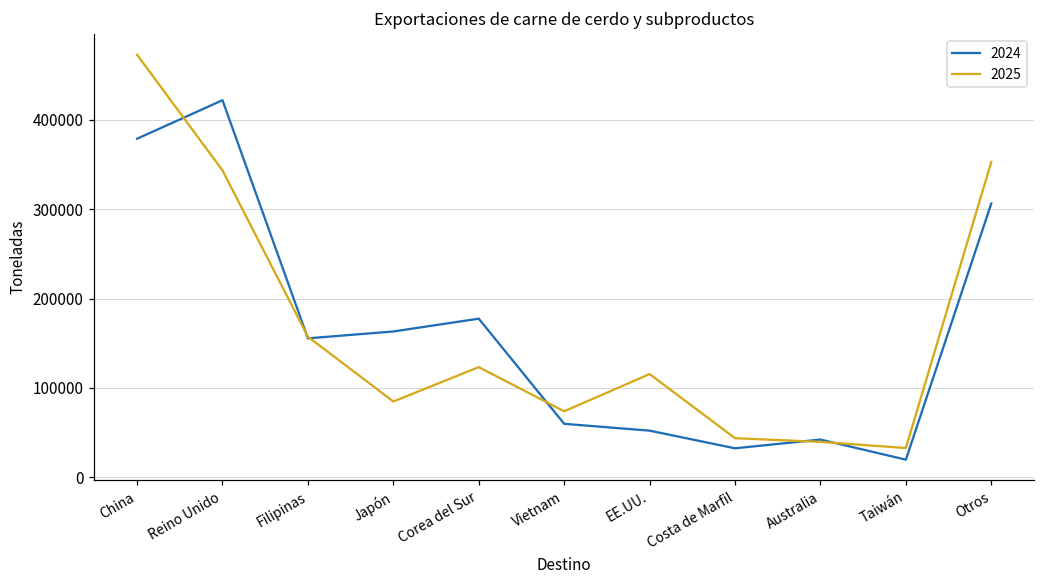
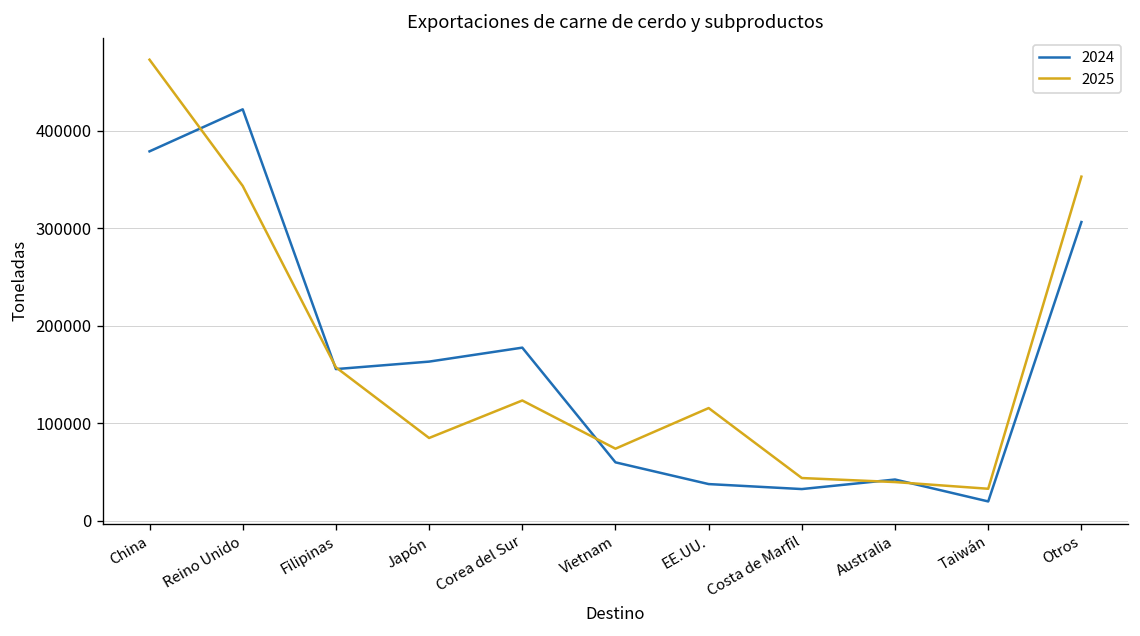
  {
    "2024": {
      "China": 380000,
      "Reino Unido": 420000,
      "Japón": 160000,
      "Corea del Sur": 180000,
      "Vietnam": 60000,
-     "EE.UU.": 50000,
+     "EE.UU.": 40000,
      "Costa de Marfil": 30000,
      "Taiwán": 20000,
      "Otros": 310000
    },
    "2025": {
      "China": 470000,
      "Reino Unido": 340000,
      "Japón": 80000,
      "Corea del Sur": 120000,
      "Vietnam": 70000,
      "EE.UU.": 120000,
      "Costa de Marfil": 40000,
      "Taiwán": 30000,
      "Otros": 350000
    }
  }
